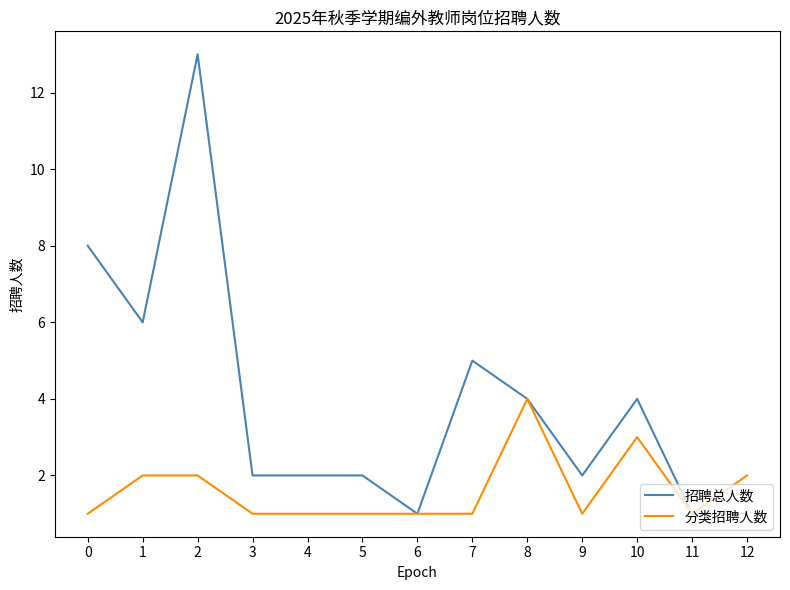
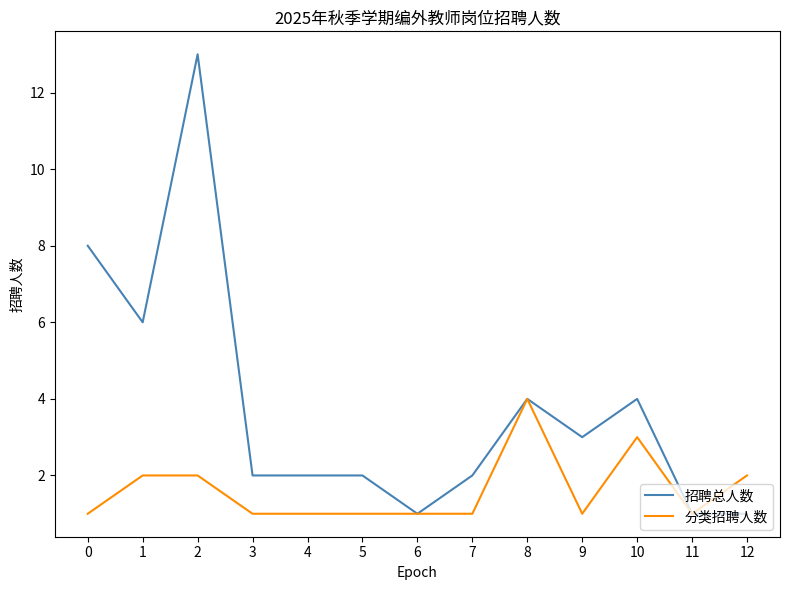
  {
    "招聘总人数": {
      "0": 8,
      "1": 6,
      "2": 13,
      "3": 2,
      "4": 2,
      "5": 2,
-     "7": 5,
-     "9": 2,
+     "7": 2,
+     "9": 3,
      "10": 4
    },
    "分类招聘人数": {
      "0": 1,
      "1": 2,
      "2": 2,
      "3": 1,
      "4": 1,
      "5": 1,
      "7": 1,
      "9": 1,
      "10": 3,
      "12": 2
    }
  }
